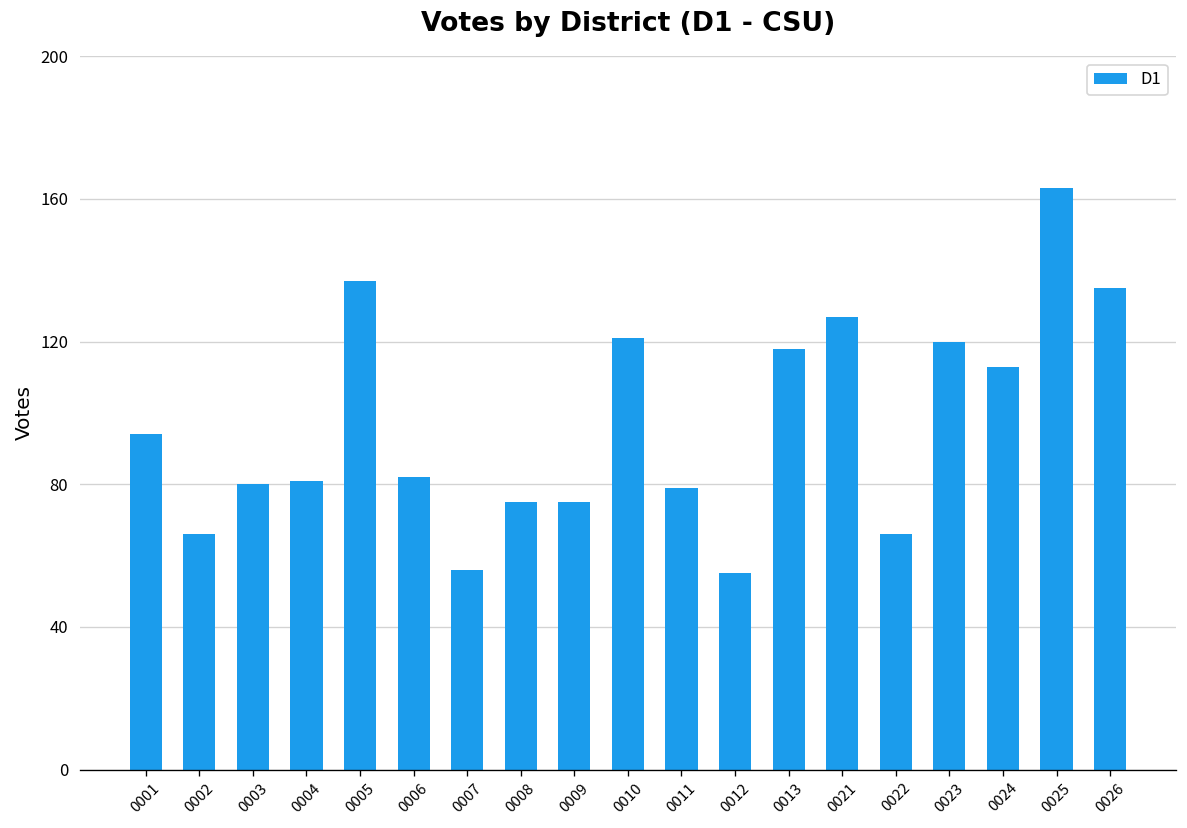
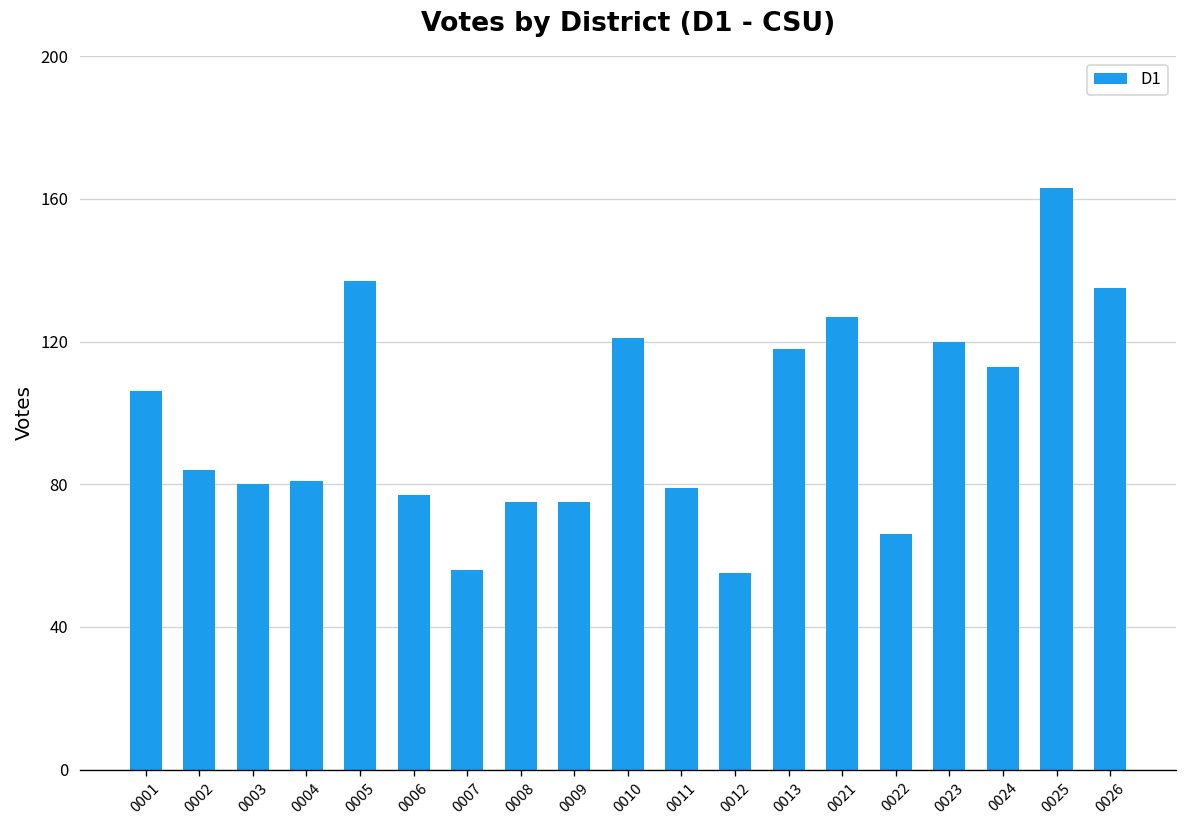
  {
-   "0001": 94,
-   "0002": 66,
+   "0001": 106,
+   "0002": 84,
    "0003": 80,
    "0004": 81,
    "0005": 137,
-   "0006": 82,
+   "0006": 77,
    "0007": 56,
    "0008": 75,
    "0009": 75,
    "0010": 121,
    "0011": 79,
    "0012": 55,
    "0013": 118,
    "0021": 127,
    "0022": 66,
    "0023": 120,
    "0024": 113,
    "0025": 163,
    "0026": 135
  }
